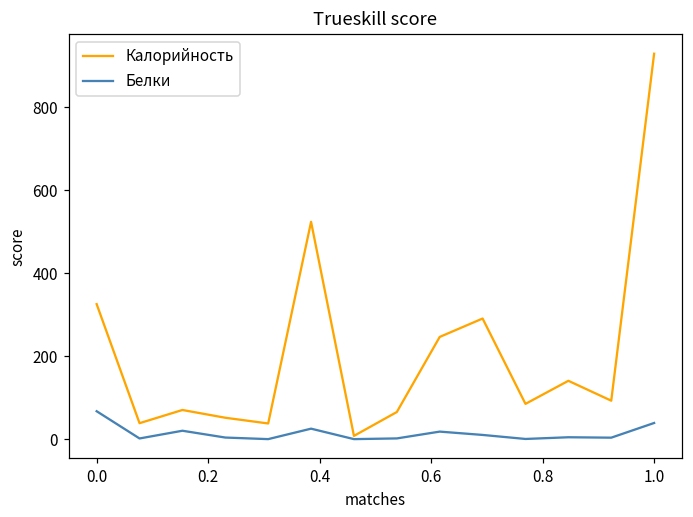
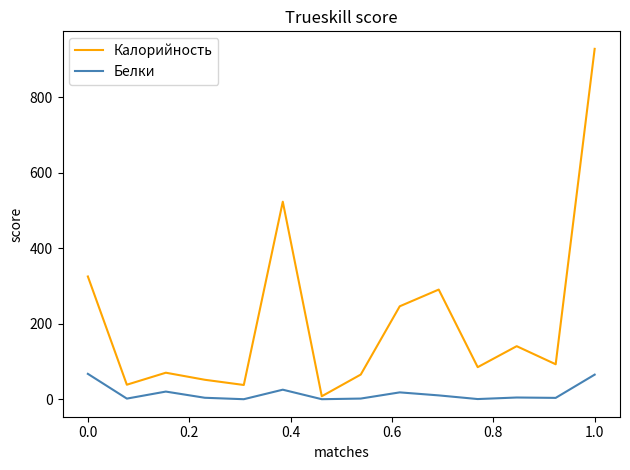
  {
    "Калорийность": {
      "0.0": 330,
      "1.0": 930
    },
    "Белки": {
      "0.0": 70,
-     "1.0": 40
+     "1.0": 70
    }
  }
